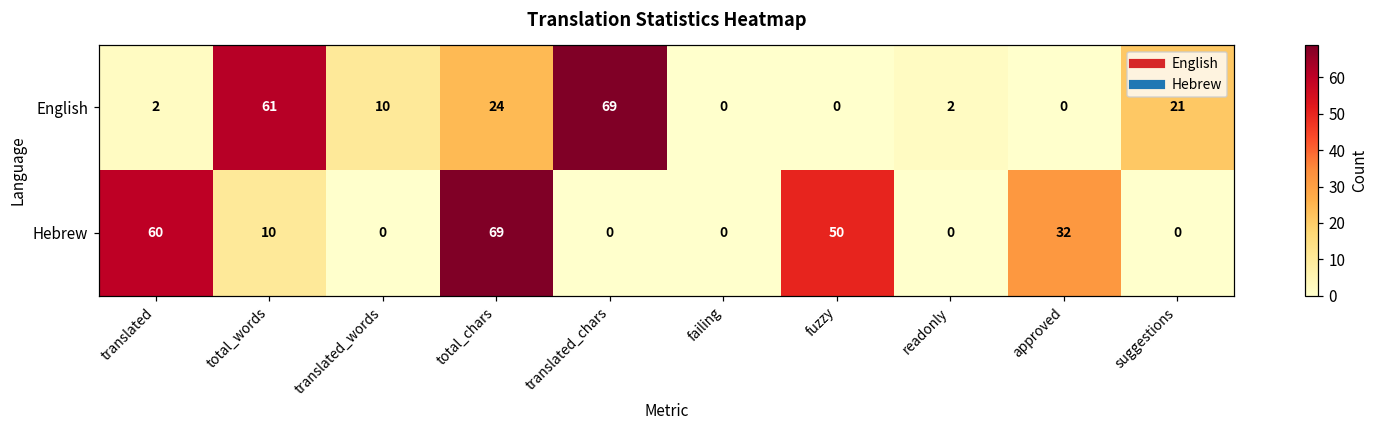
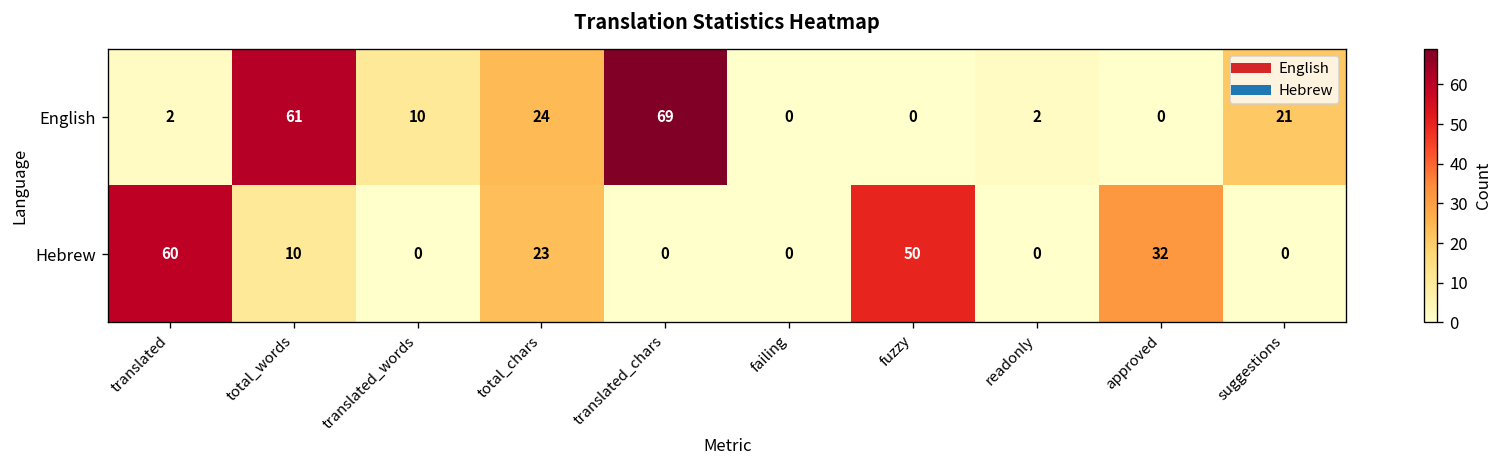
  {
    "English": {
      "translated": 2,
      "total_words": 61,
      "translated_words": 10,
      "total_chars": 24,
      "translated_chars": 69,
      "failing": 0,
      "fuzzy": 0,
      "readonly": 2,
      "approved": 0,
      "suggestions": 21
    },
    "Hebrew": {
      "translated": 60,
      "total_words": 10,
      "translated_words": 0,
-     "total_chars": 69,
+     "total_chars": 23,
      "translated_chars": 0,
      "failing": 0,
      "fuzzy": 50,
      "readonly": 0,
      "approved": 32,
      "suggestions": 0
    }
  }
